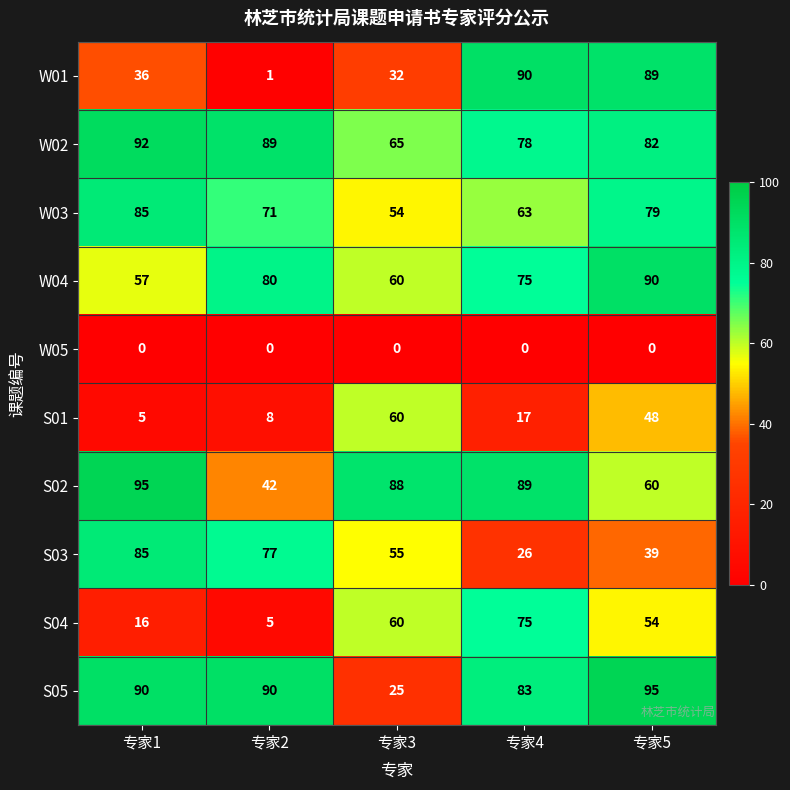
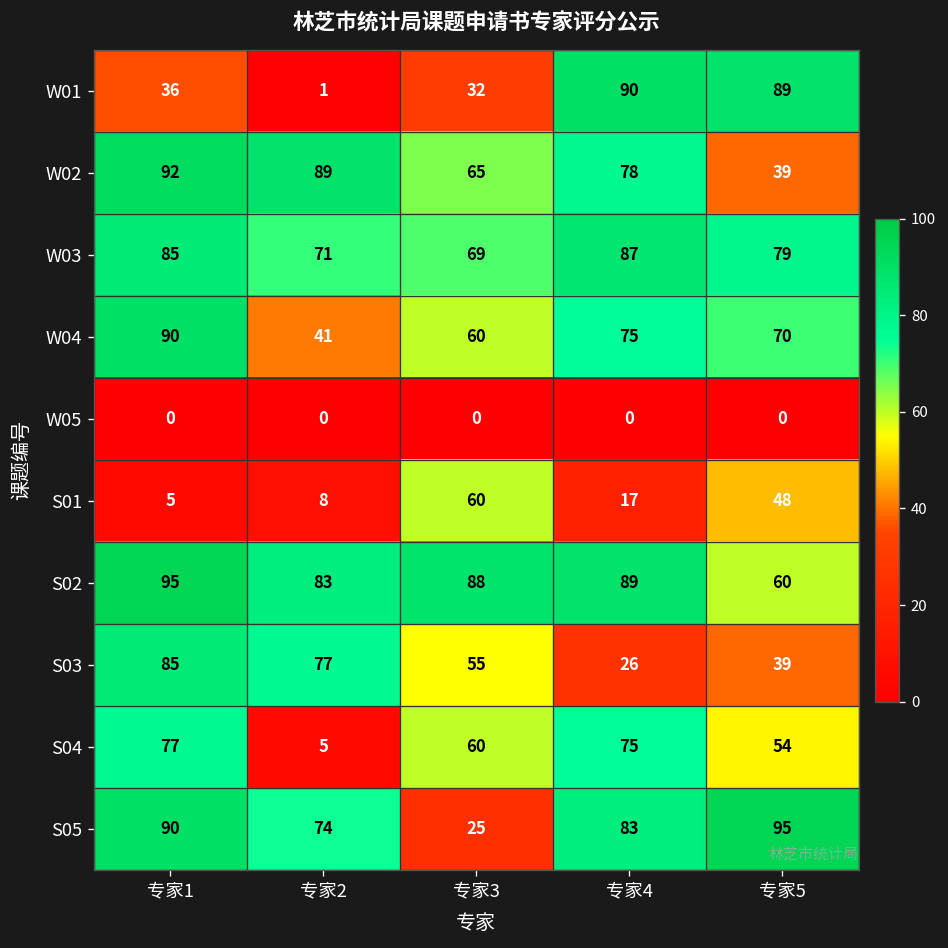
  {
    "W01": {
      "专家1": 36,
      "专家2": 1,
      "专家3": 32,
      "专家4": 90,
      "专家5": 89
    },
    "W02": {
      "专家1": 92,
      "专家2": 89,
      "专家3": 65,
      "专家4": 78,
-     "专家5": 82
+     "专家5": 39
    },
    "W03": {
      "专家1": 85,
      "专家2": 71,
-     "专家3": 54,
-     "专家4": 63,
+     "专家3": 69,
+     "专家4": 87,
      "专家5": 79
    },
    "W04": {
-     "专家1": 57,
-     "专家2": 80,
+     "专家1": 90,
+     "专家2": 41,
      "专家3": 60,
      "专家4": 75,
-     "专家5": 90
+     "专家5": 70
    },
    "W05": {
      "专家1": 0,
      "专家2": 0,
      "专家3": 0,
      "专家4": 0,
      "专家5": 0
    },
    "S01": {
      "专家1": 5,
      "专家2": 8,
      "专家3": 60,
      "专家4": 17,
      "专家5": 48
    },
    "S02": {
      "专家1": 95,
-     "专家2": 42,
+     "专家2": 83,
      "专家3": 88,
      "专家4": 89,
      "专家5": 60
    },
    "S03": {
      "专家1": 85,
      "专家2": 77,
      "专家3": 55,
      "专家4": 26,
      "专家5": 39
    },
    "S04": {
-     "专家1": 16,
+     "专家1": 77,
      "专家2": 5,
      "专家3": 60,
      "专家4": 75,
      "专家5": 54
    },
    "S05": {
      "专家1": 90,
-     "专家2": 90,
+     "专家2": 74,
      "专家3": 25,
      "专家4": 83
    }
  }
